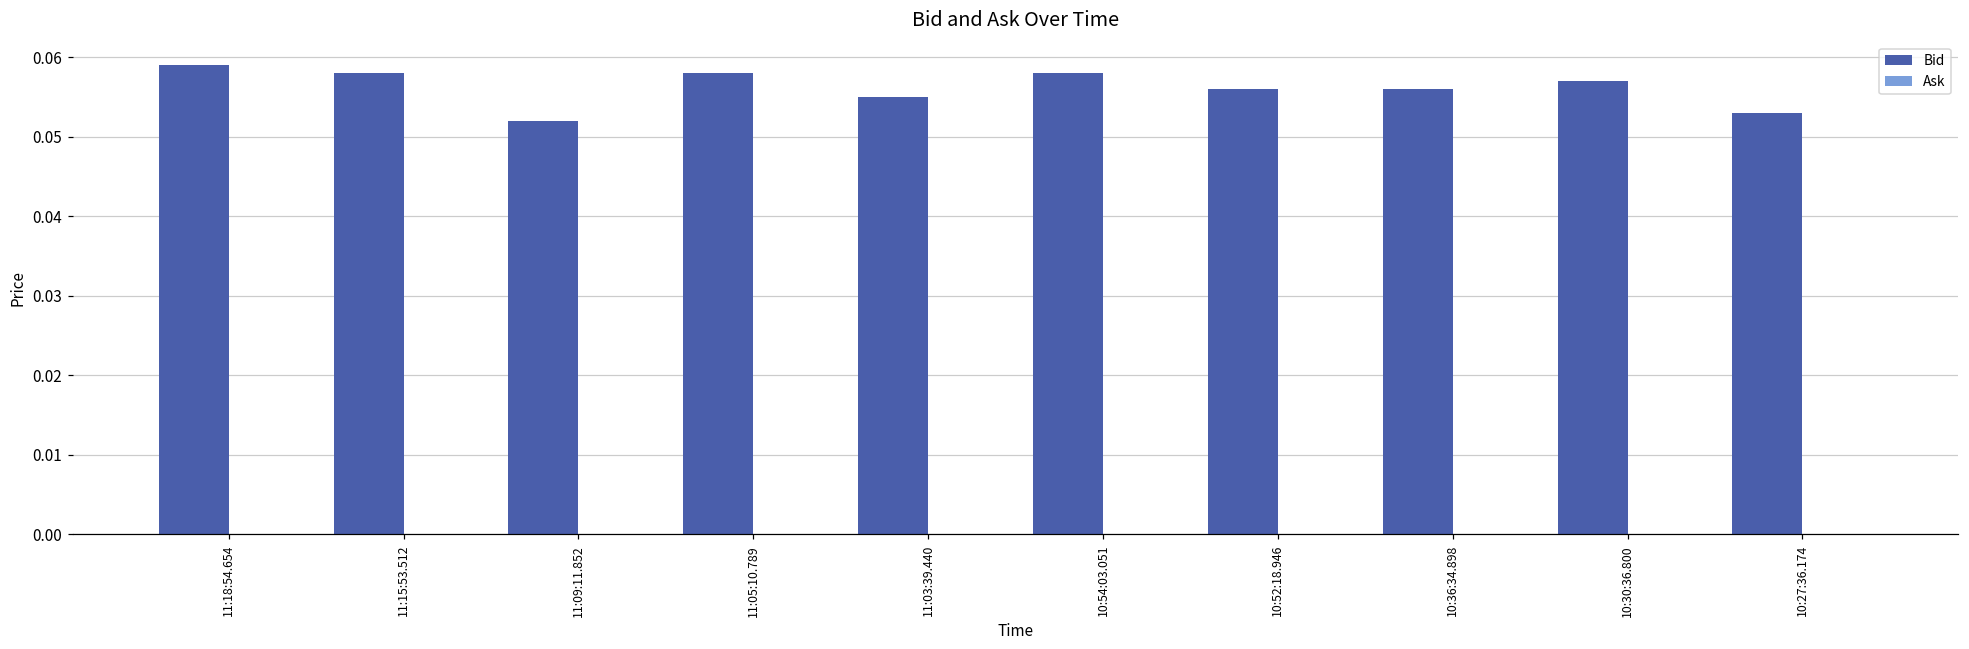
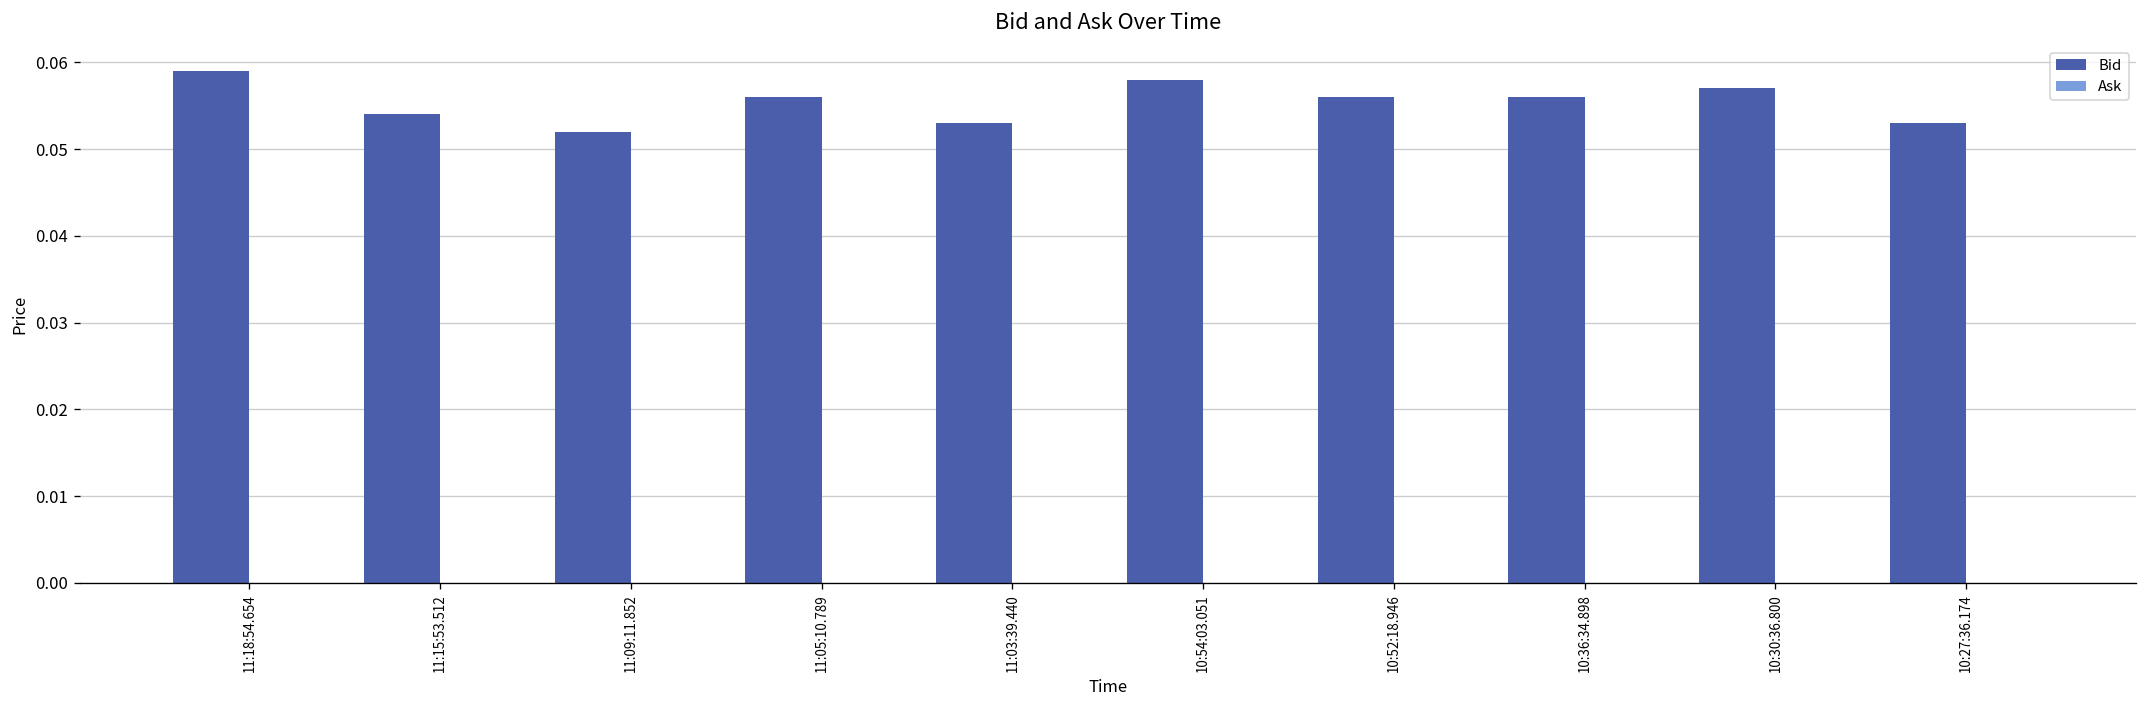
  {
    "Bid": {
      "11:18:54.654": 0.059,
-     "11:15:53.512": 0.058,
+     "11:15:53.512": 0.054,
      "11:09:11.852": 0.052,
-     "11:05:10.789": 0.058,
-     "11:03:39.440": 0.055,
+     "11:05:10.789": 0.056,
+     "11:03:39.440": 0.053,
      "10:54:03.051": 0.058,
      "10:52:18.946": 0.056,
      "10:36:34.898": 0.056,
      "10:30:36.800": 0.057,
      "10:27:36.174": 0.053
    },
    "Ask": {
      "11:18:54.654": 0.000,
      "11:15:53.512": 0.000,
      "11:09:11.852": 0.000,
      "11:05:10.789": 0.000,
      "11:03:39.440": 0.000,
      "10:54:03.051": 0.000,
      "10:52:18.946": 0.000,
      "10:36:34.898": 0.000,
      "10:30:36.800": 0.000,
      "10:27:36.174": 0.000
    }
  }
